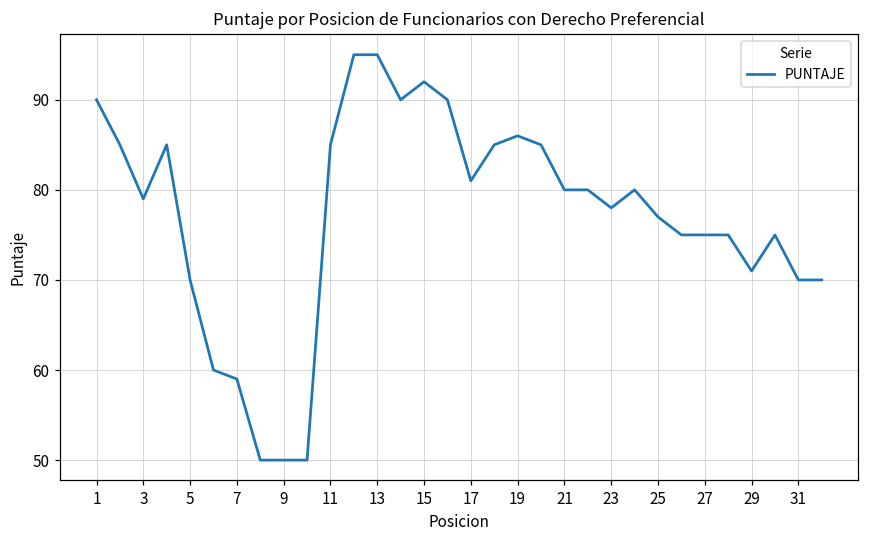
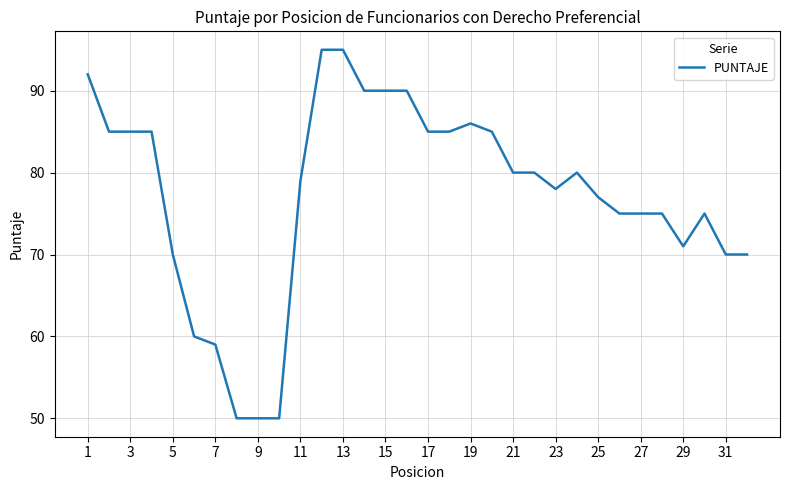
  {
-   "1": 90,
-   "3": 79,
+   "1": 92,
+   "3": 85,
    "5": 70,
    "7": 59,
    "9": 50,
-   "11": 85,
+   "11": 79,
    "13": 95,
-   "15": 92,
-   "17": 81,
+   "15": 90,
+   "17": 85,
    "19": 86,
    "21": 80,
    "23": 78,
    "25": 77,
    "27": 75,
    "29": 71,
    "31": 70
  }
